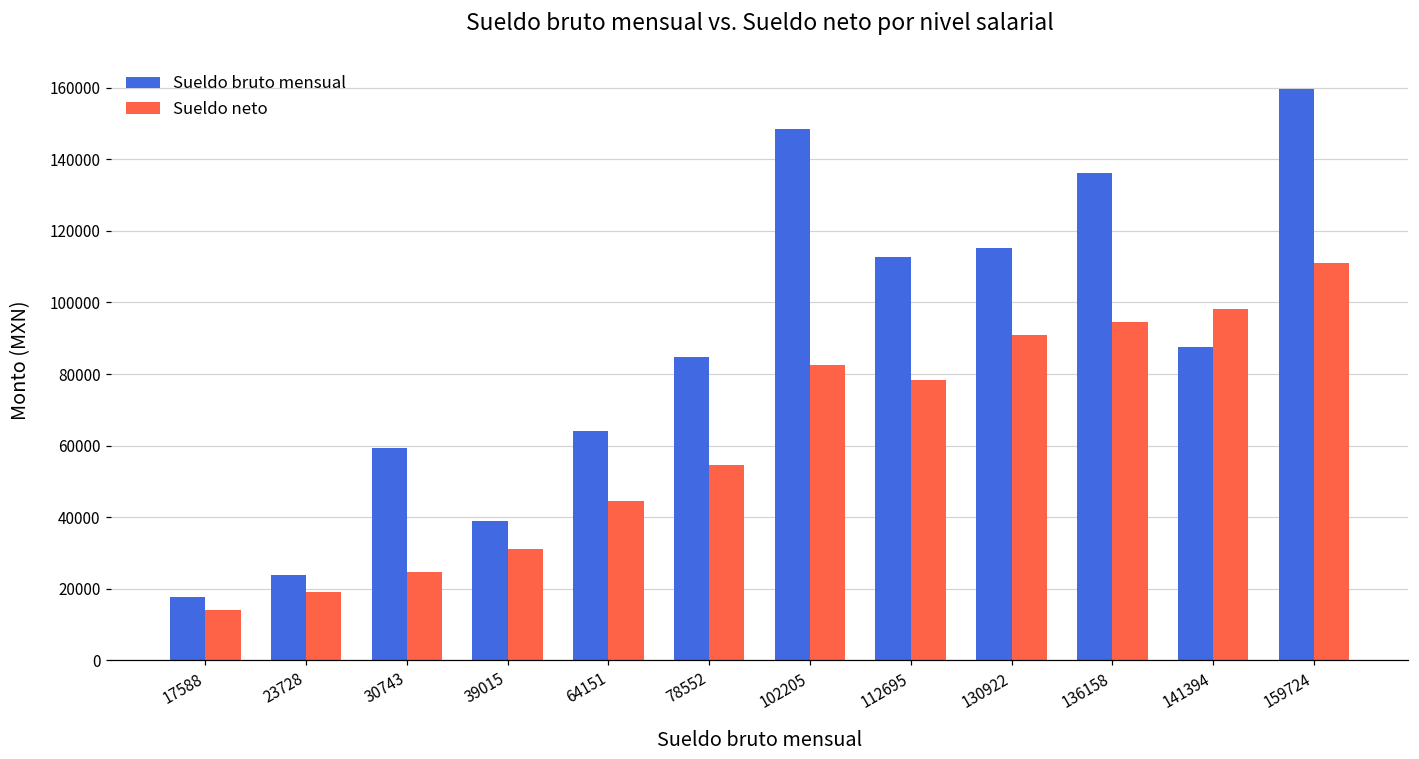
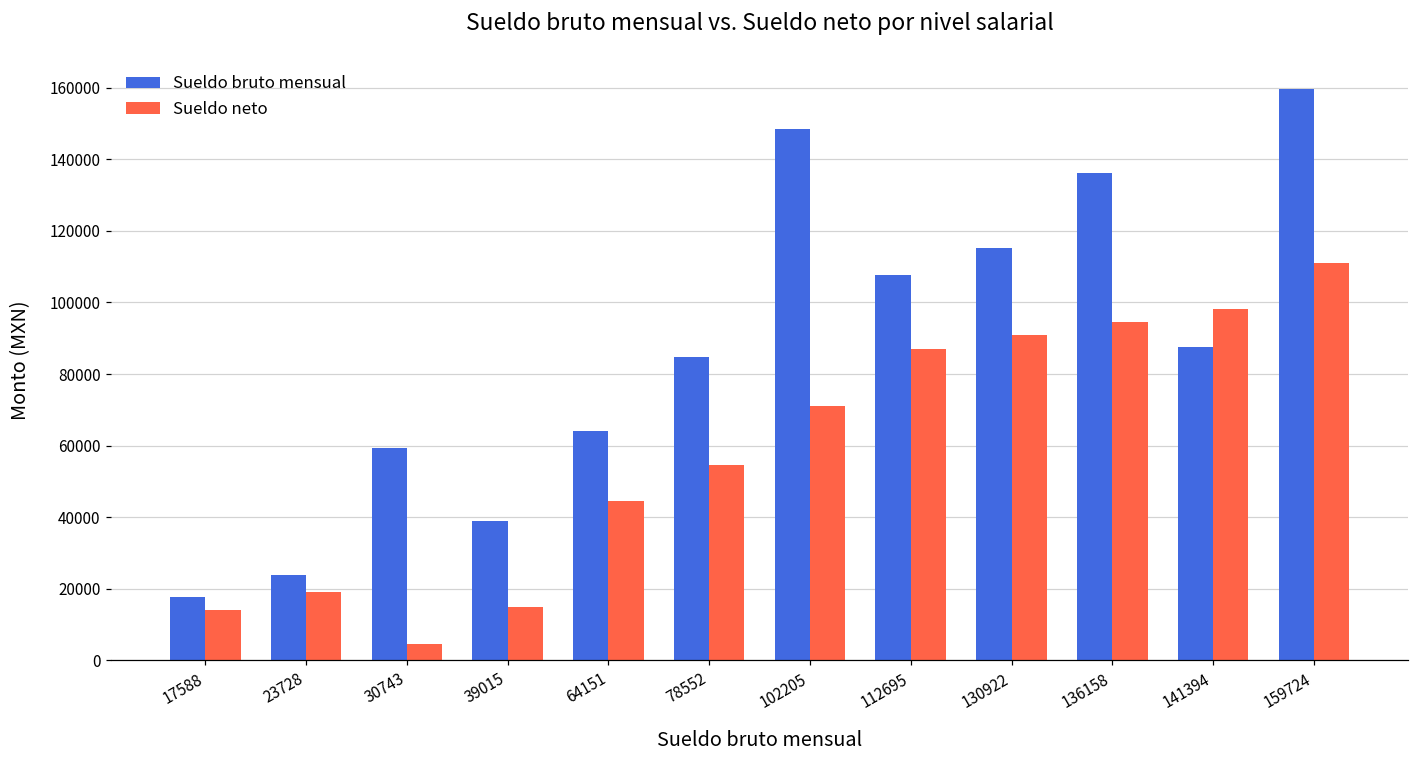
  {
    "Sueldo bruto mensual": {
      "17588": 18000,
      "23728": 24000,
      "30743": 59000,
      "39015": 39000,
      "64151": 64000,
      "78552": 85000,
      "102205": 148000,
-     "112695": 113000,
+     "112695": 108000,
      "130922": 115000,
      "136158": 136000,
      "141394": 88000,
      "159724": 160000
    },
    "Sueldo neto": {
      "17588": 14000,
      "23728": 19000,
-     "30743": 25000,
-     "39015": 31000,
+     "30743": 4000,
+     "39015": 15000,
      "64151": 45000,
      "78552": 55000,
-     "102205": 83000,
-     "112695": 78000,
+     "102205": 71000,
+     "112695": 87000,
      "130922": 91000,
      "136158": 95000,
      "141394": 98000,
      "159724": 111000
    }
  }
